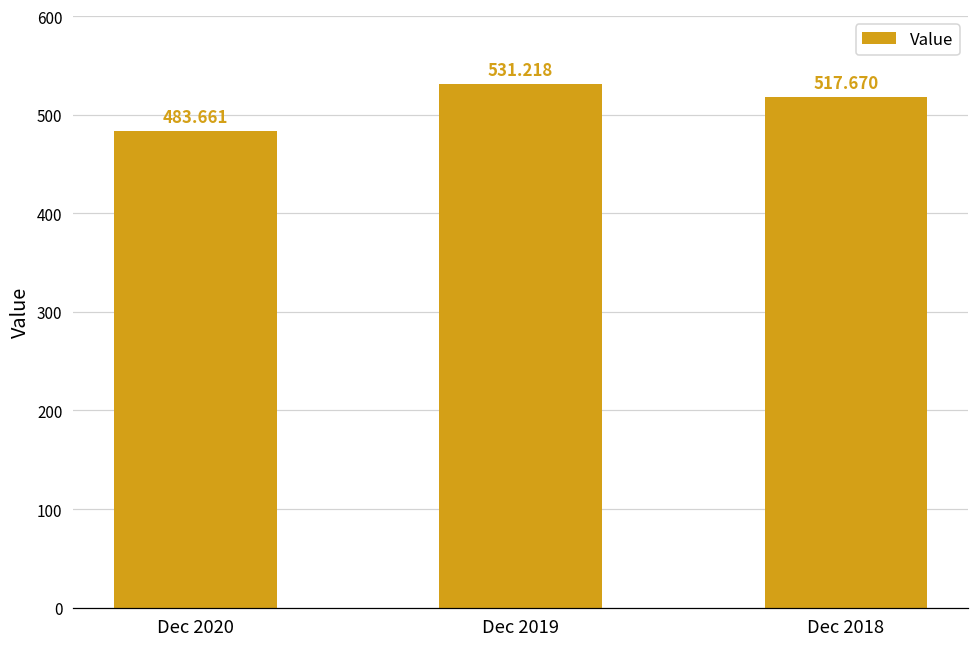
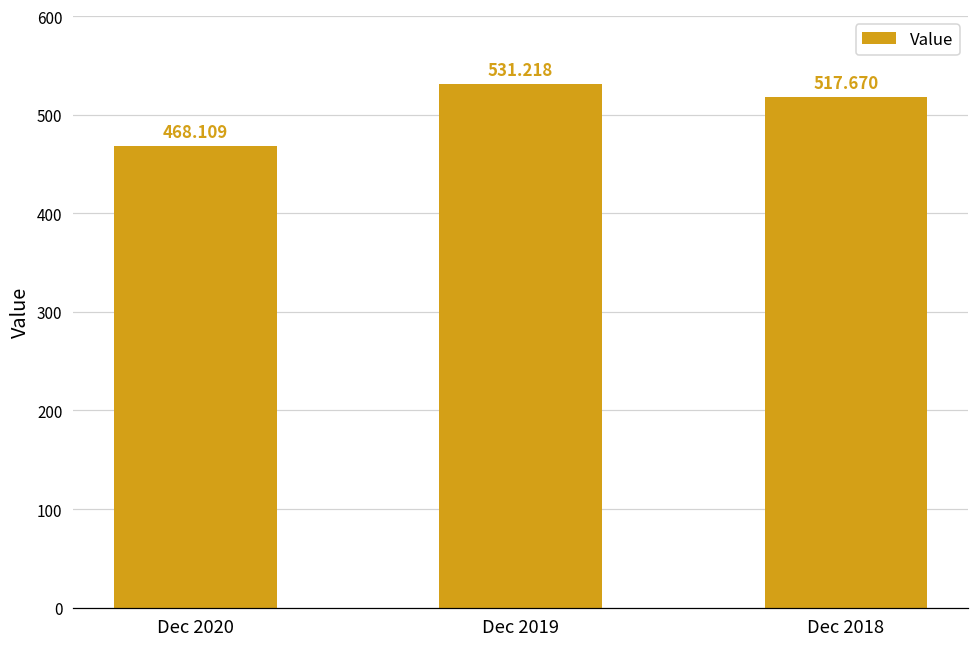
  {
-   "Dec 2020": 483.661,
+   "Dec 2020": 468.109,
    "Dec 2019": 531.218,
    "Dec 2018": 517.670
  }
